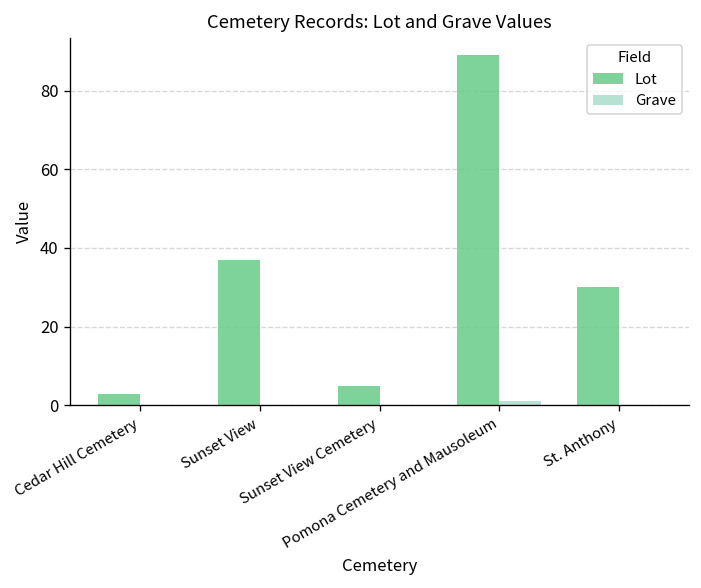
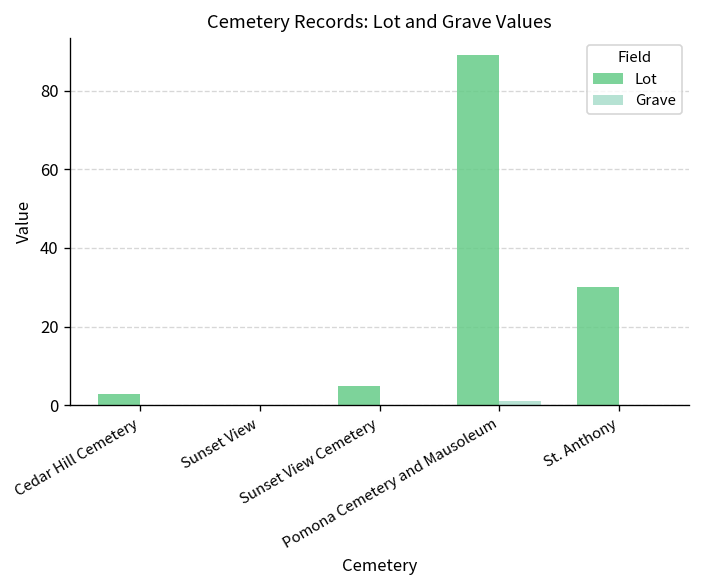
  {
    "Lot": {
      "Cedar Hill Cemetery": 3,
-     "Sunset View": 37,
+     "Sunset View": 0,
      "Sunset View Cemetery": 5,
      "Pomona Cemetery and Mausoleum": 89,
      "St. Anthony": 30
    },
    "Grave": {
      "Cedar Hill Cemetery": 0,
      "Sunset View": 0,
      "Sunset View Cemetery": 0,
      "Pomona Cemetery and Mausoleum": 1,
      "St. Anthony": 0
    }
  }
